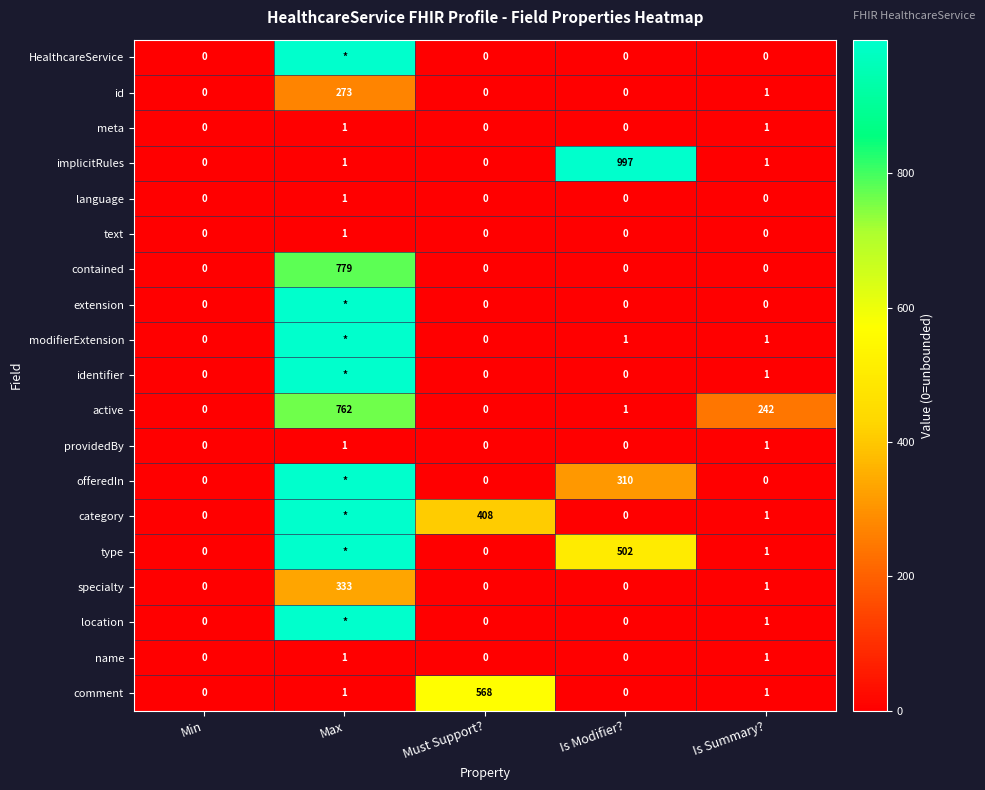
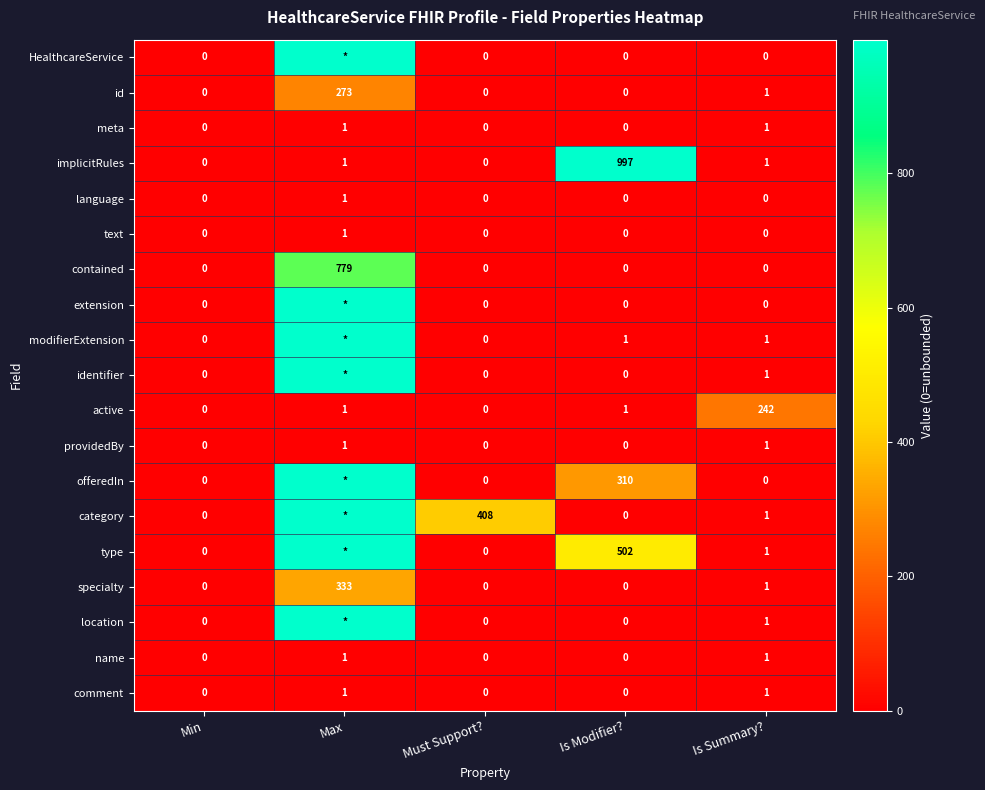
  {
    "HealthcareService": {
      "Min": 0,
      "Must Support?": 0,
      "Is Modifier?": 0,
      "Is Summary?": 0
    },
    "id": {
      "Min": 0,
      "Max": 273,
      "Must Support?": 0,
      "Is Modifier?": 0,
      "Is Summary?": 1
    },
    "meta": {
      "Min": 0,
      "Max": 1,
      "Must Support?": 0,
      "Is Modifier?": 0,
      "Is Summary?": 1
    },
    "implicitRules": {
      "Min": 0,
      "Max": 1,
      "Must Support?": 0,
      "Is Modifier?": 997,
      "Is Summary?": 1
    },
    "language": {
      "Min": 0,
      "Max": 1,
      "Must Support?": 0,
      "Is Modifier?": 0,
      "Is Summary?": 0
    },
    "text": {
      "Min": 0,
      "Max": 1,
      "Must Support?": 0,
      "Is Modifier?": 0,
      "Is Summary?": 0
    },
    "contained": {
      "Min": 0,
      "Max": 779,
      "Must Support?": 0,
      "Is Modifier?": 0,
      "Is Summary?": 0
    },
    "extension": {
      "Min": 0,
      "Must Support?": 0,
      "Is Modifier?": 0,
      "Is Summary?": 0
    },
    "modifierExtension": {
      "Min": 0,
      "Must Support?": 0,
      "Is Modifier?": 1,
      "Is Summary?": 1
    },
    "identifier": {
      "Min": 0,
      "Must Support?": 0,
      "Is Modifier?": 0,
      "Is Summary?": 1
    },
    "active": {
      "Min": 0,
-     "Max": 762,
+     "Max": 1,
      "Must Support?": 0,
      "Is Modifier?": 1,
      "Is Summary?": 242
    },
    "providedBy": {
      "Min": 0,
      "Max": 1,
      "Must Support?": 0,
      "Is Modifier?": 0,
      "Is Summary?": 1
    },
    "offeredIn": {
      "Min": 0,
      "Must Support?": 0,
      "Is Modifier?": 310,
      "Is Summary?": 0
    },
    "category": {
      "Min": 0,
      "Must Support?": 408,
      "Is Modifier?": 0,
      "Is Summary?": 1
    },
    "type": {
      "Min": 0,
      "Must Support?": 0,
      "Is Modifier?": 502,
      "Is Summary?": 1
    },
    "specialty": {
      "Min": 0,
      "Max": 333,
      "Must Support?": 0,
      "Is Modifier?": 0,
      "Is Summary?": 1
    },
    "location": {
      "Min": 0,
      "Must Support?": 0,
      "Is Modifier?": 0,
      "Is Summary?": 1
    },
    "name": {
      "Min": 0,
      "Max": 1,
      "Must Support?": 0,
      "Is Modifier?": 0,
      "Is Summary?": 1
    },
    "comment": {
      "Min": 0,
      "Max": 1,
-     "Must Support?": 568,
+     "Must Support?": 0,
      "Is Modifier?": 0,
      "Is Summary?": 1
    }
  }
